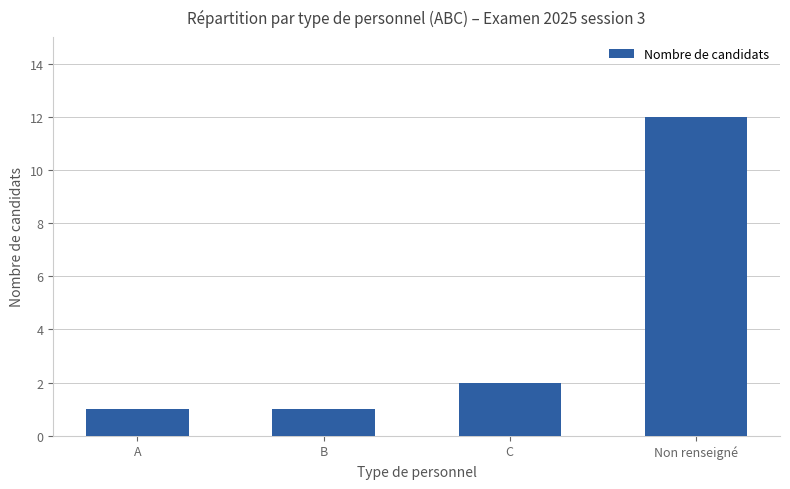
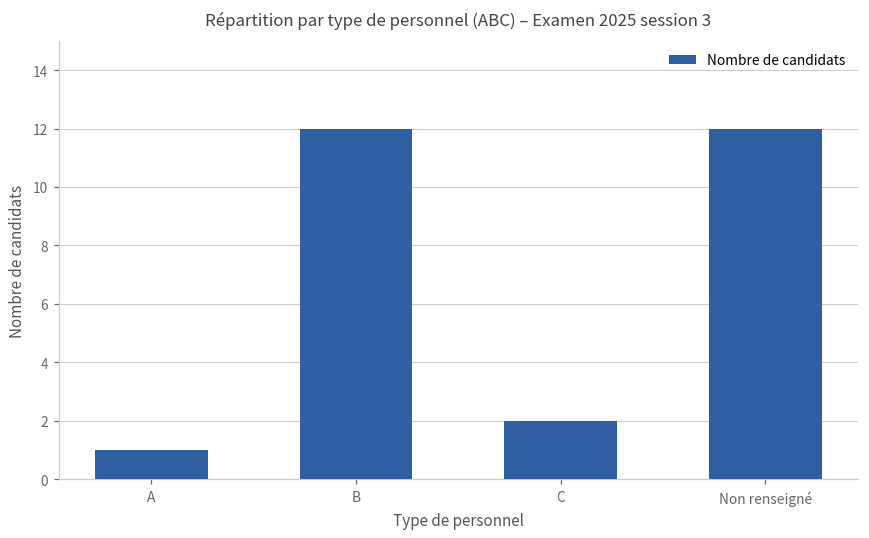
  {
    "A": 1,
-   "B": 1,
+   "B": 12,
    "C": 2,
    "Non renseigné": 12
  }
